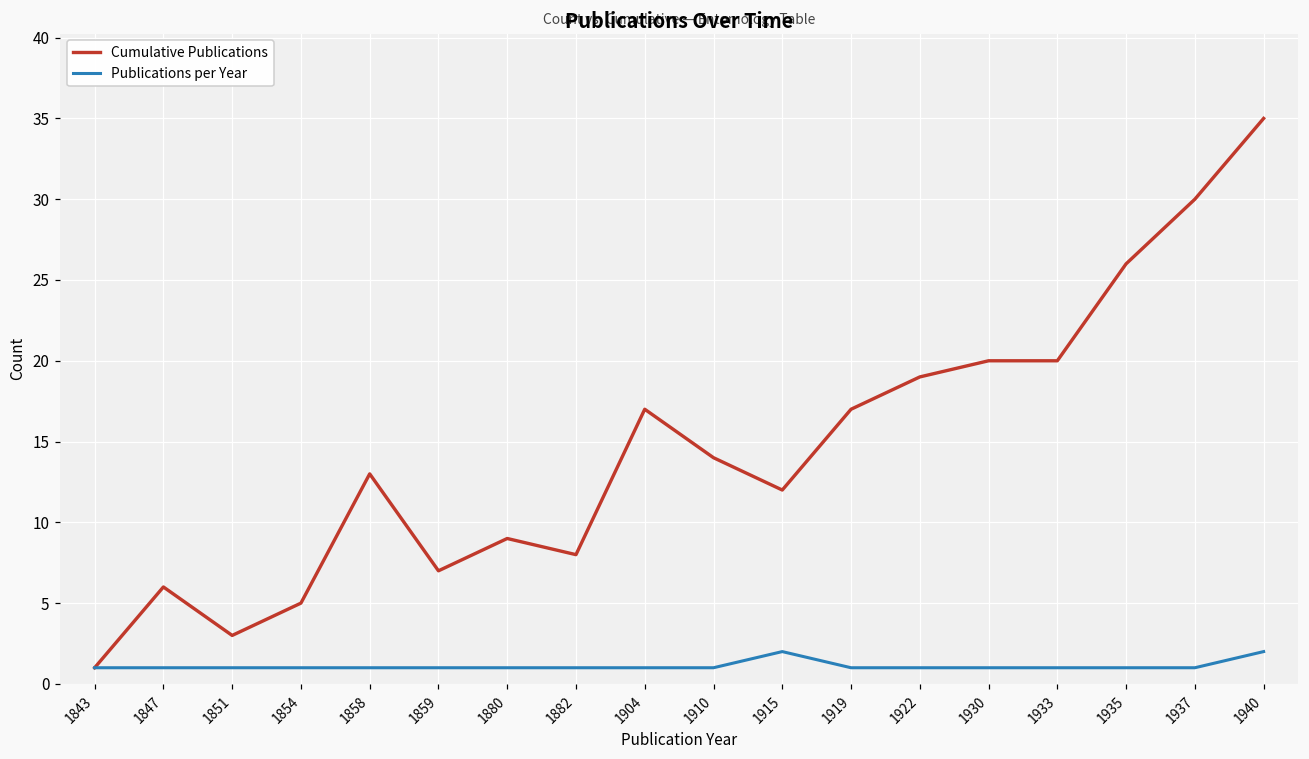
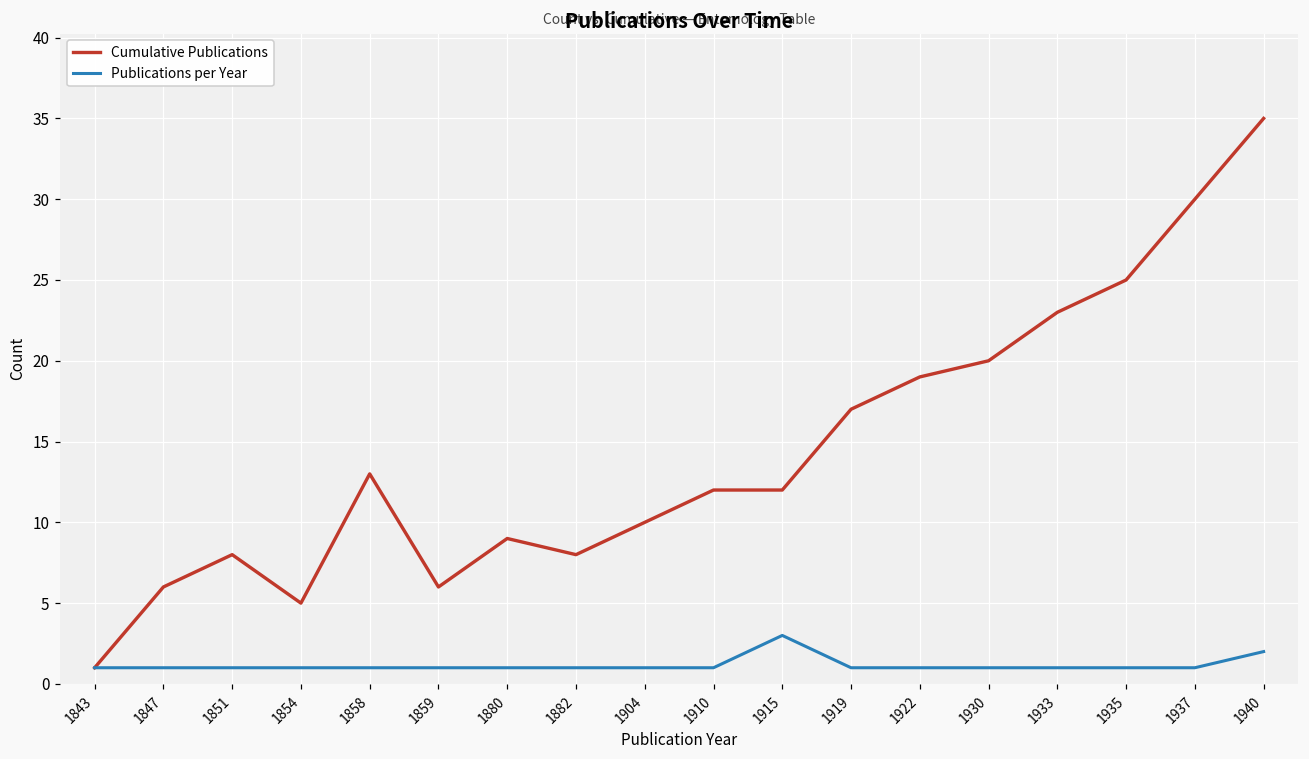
  {
    "Cumulative Publications": {
      "1847": 6,
-     "1851": 3,
+     "1851": 8,
      "1854": 5,
      "1858": 13,
-     "1859": 7,
+     "1859": 6,
      "1880": 9,
      "1882": 8,
-     "1904": 17,
-     "1910": 14,
+     "1904": 10,
+     "1910": 12,
      "1915": 12,
      "1919": 17,
      "1922": 19,
      "1930": 20,
-     "1933": 20,
-     "1935": 26,
+     "1933": 23,
+     "1935": 25,
      "1937": 30,
      "1940": 35
    },
    "Publications per Year": {
      "1847": 1,
      "1851": 1,
      "1854": 1,
      "1858": 1,
      "1859": 1,
      "1880": 1,
      "1882": 1,
      "1904": 1,
      "1910": 1,
-     "1915": 2,
+     "1915": 3,
      "1919": 1,
      "1922": 1,
      "1930": 1,
      "1933": 1,
      "1935": 1,
      "1937": 1,
      "1940": 2
    }
  }
